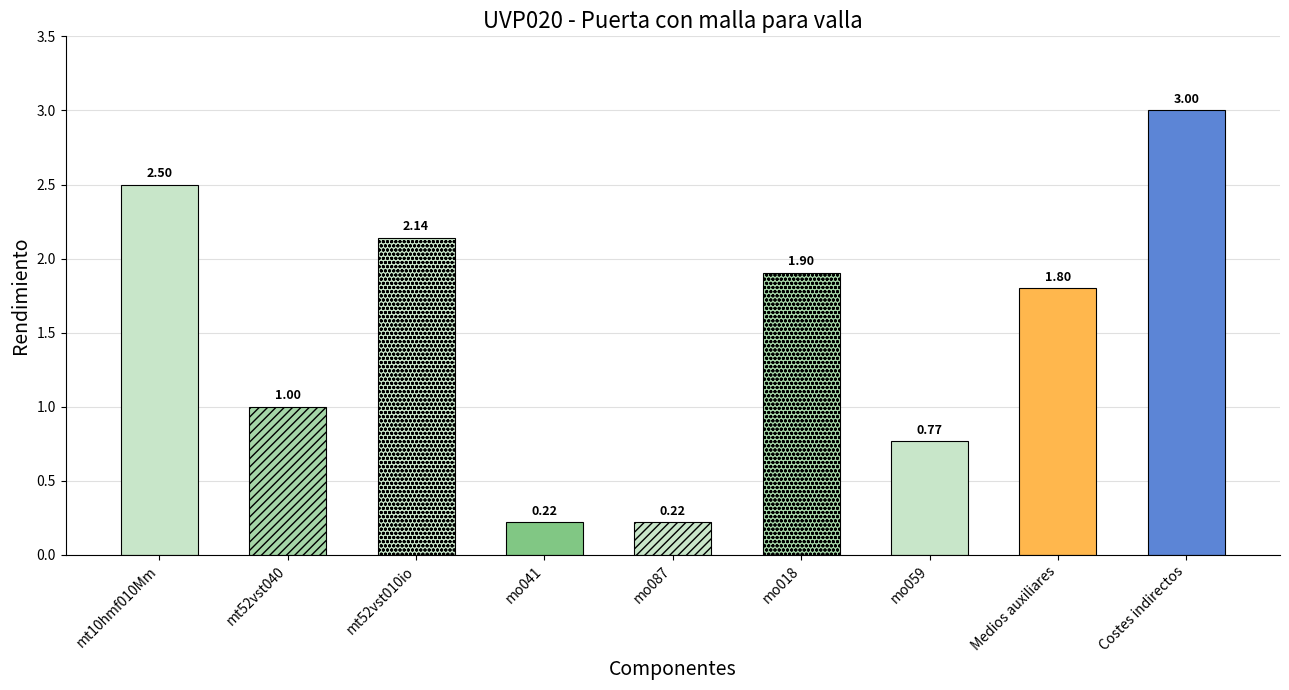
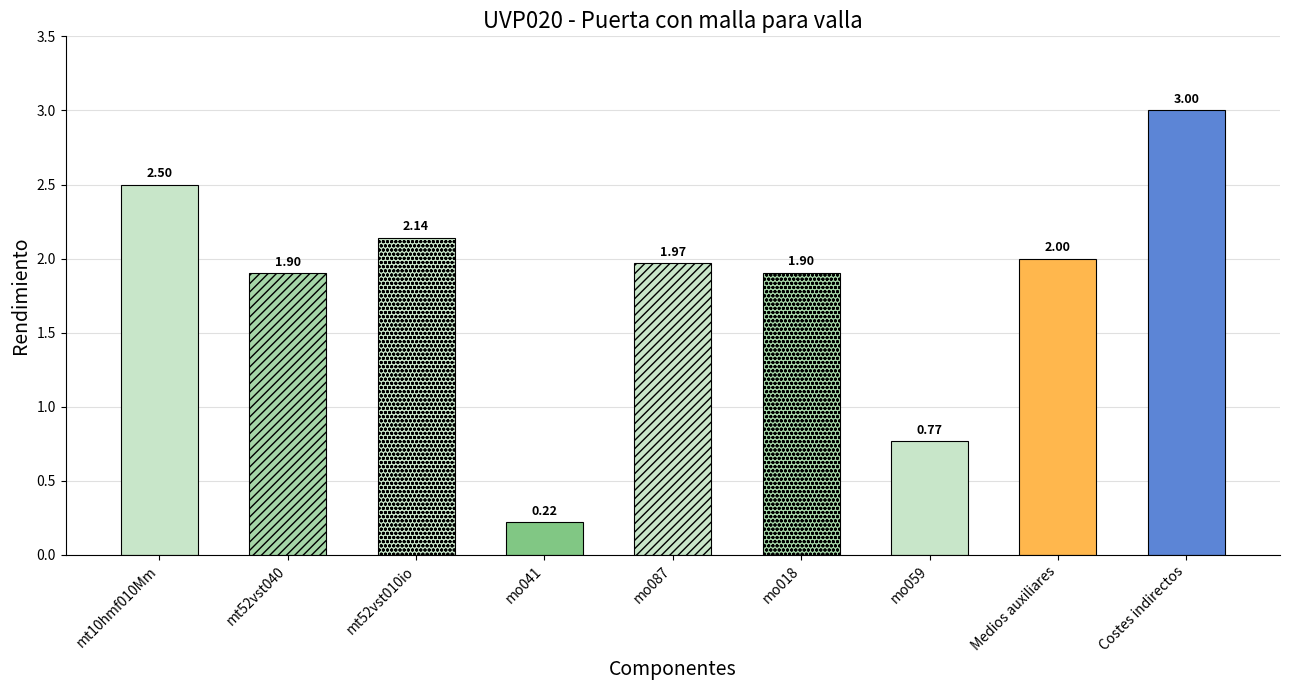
  {
    "mt10hmf010Mm": 2.50,
-   "mt52vst040": 1.00,
+   "mt52vst040": 1.90,
    "mt52vst010io": 2.14,
    "mo041": 0.22,
-   "mo087": 0.22,
+   "mo087": 1.97,
    "mo018": 1.90,
    "mo059": 0.77,
-   "Medios auxiliares": 1.80,
+   "Medios auxiliares": 2.00,
    "Costes indirectos": 3.00
  }
